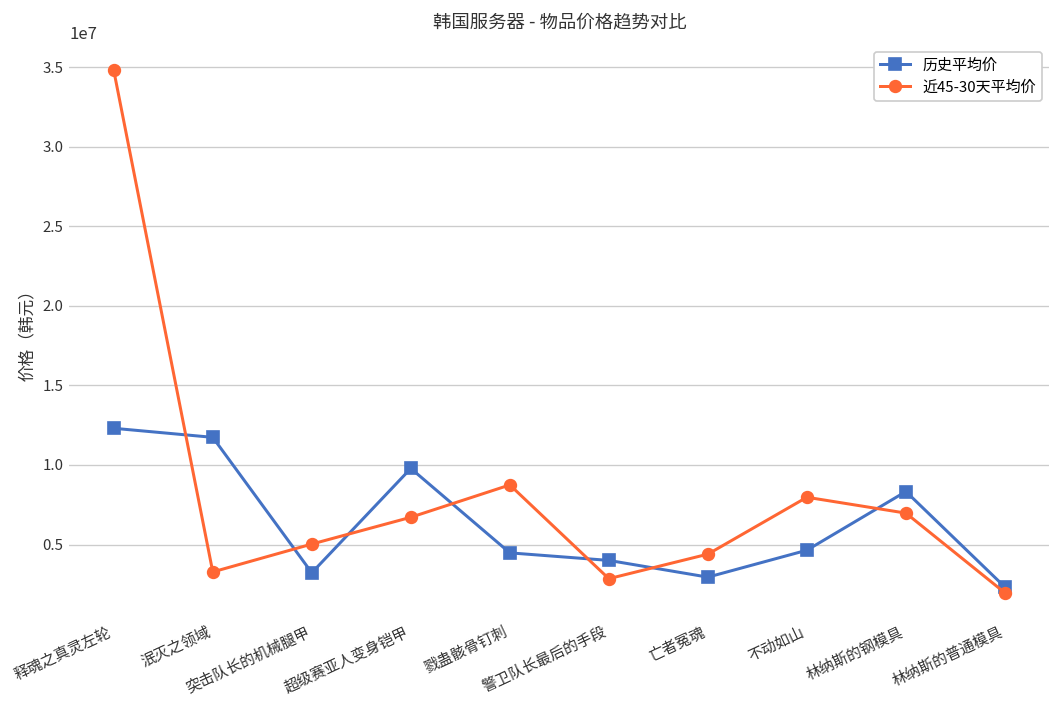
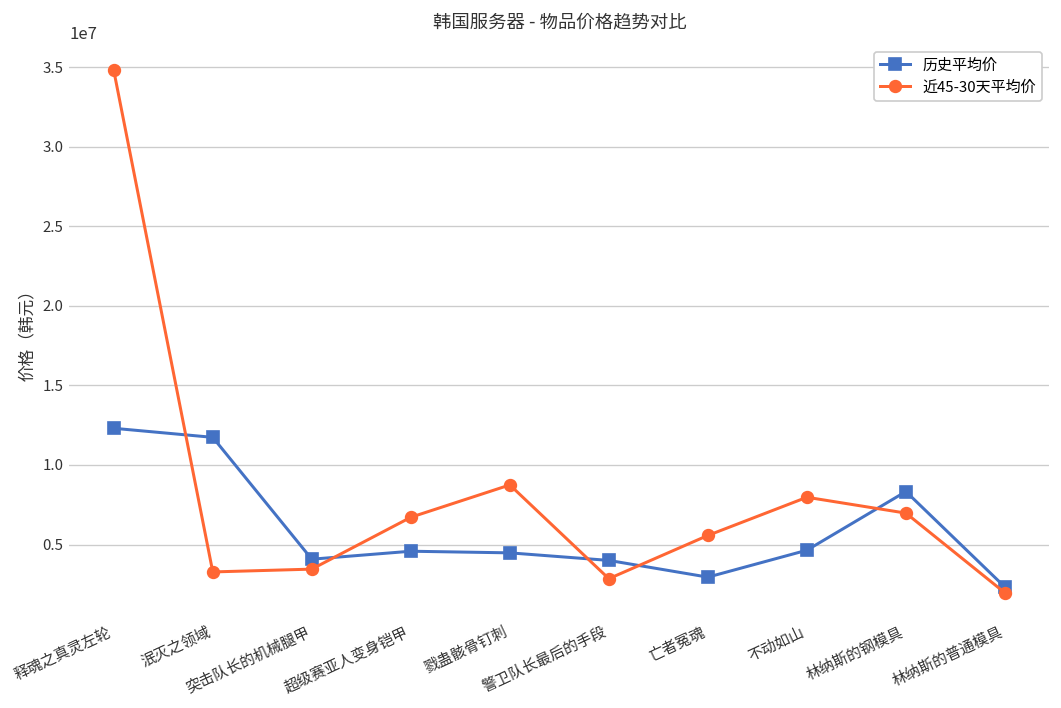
  {
    "历史平均价": {
      "释魂之真灵左轮": 12300000,
      "泯灭之领域": 11700000,
-     "突击队长的机械腿甲": 3200000,
-     "超级赛亚人变身铠甲": 9800000,
+     "突击队长的机械腿甲": 4100000,
+     "超级赛亚人变身铠甲": 4600000,
      "戮蛊骸骨钉刺": 4500000,
      "警卫队长最后的手段": 4000000,
      "亡者冤魂": 2900000,
      "不动如山": 4600000,
      "林纳斯的钢模具": 8300000,
      "林纳斯的普通模具": 2300000
    },
    "近45-30天平均价": {
      "释魂之真灵左轮": 34800000,
      "泯灭之领域": 3300000,
-     "突击队长的机械腿甲": 5000000,
+     "突击队长的机械腿甲": 3500000,
      "超级赛亚人变身铠甲": 6700000,
      "戮蛊骸骨钉刺": 8700000,
      "警卫队长最后的手段": 2900000,
-     "亡者冤魂": 4400000,
+     "亡者冤魂": 5600000,
      "不动如山": 8000000,
      "林纳斯的钢模具": 7000000,
      "林纳斯的普通模具": 2000000
    }
  }
